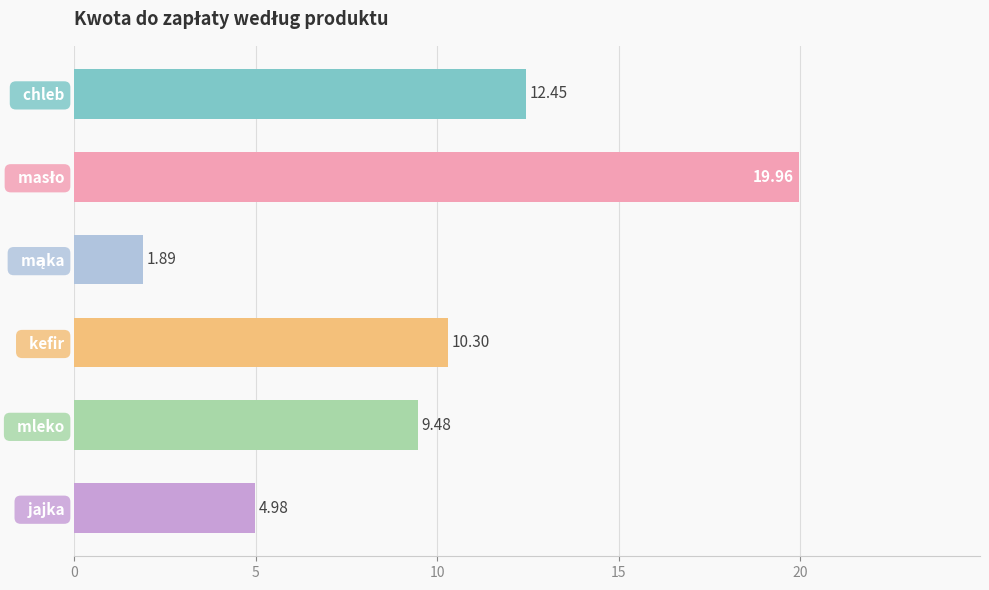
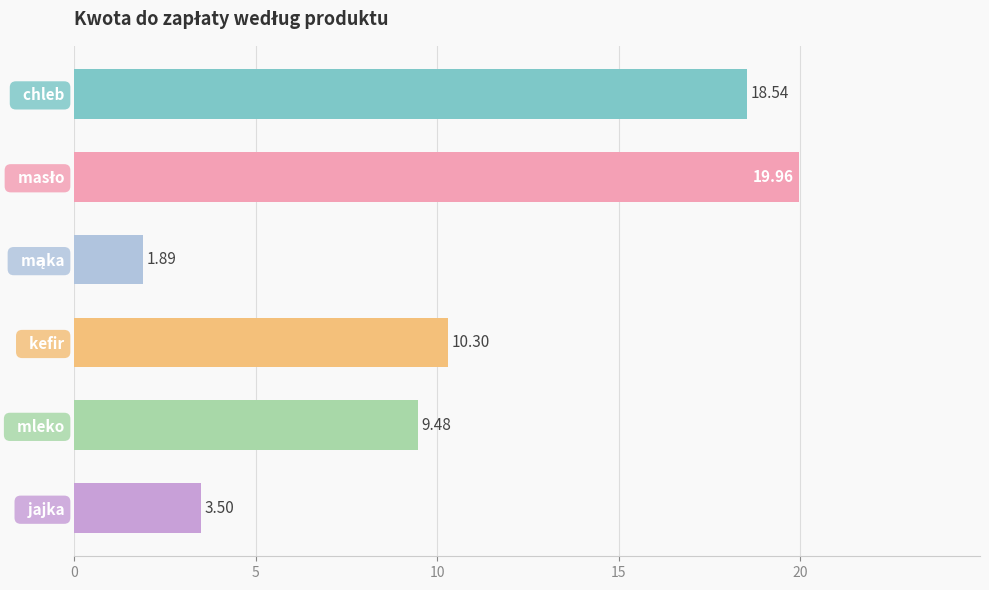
  {
-   "chleb": 12.45,
+   "chleb": 18.54,
    "masło": 19.96,
    "mąka": 1.89,
    "kefir": 10.30,
    "mleko": 9.48,
-   "jajka": 4.98
+   "jajka": 3.50
  }
